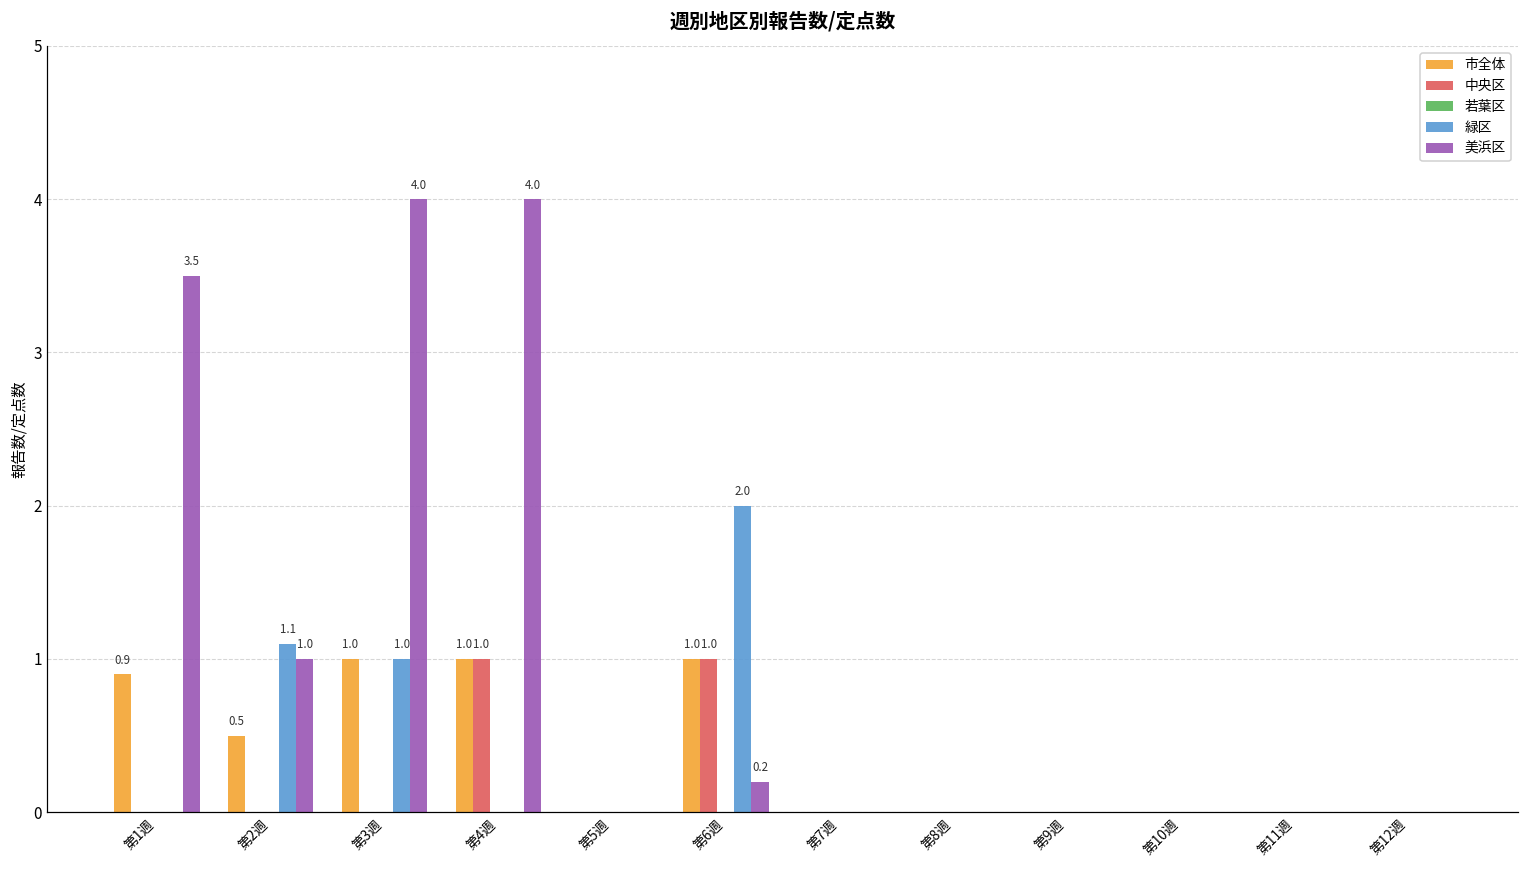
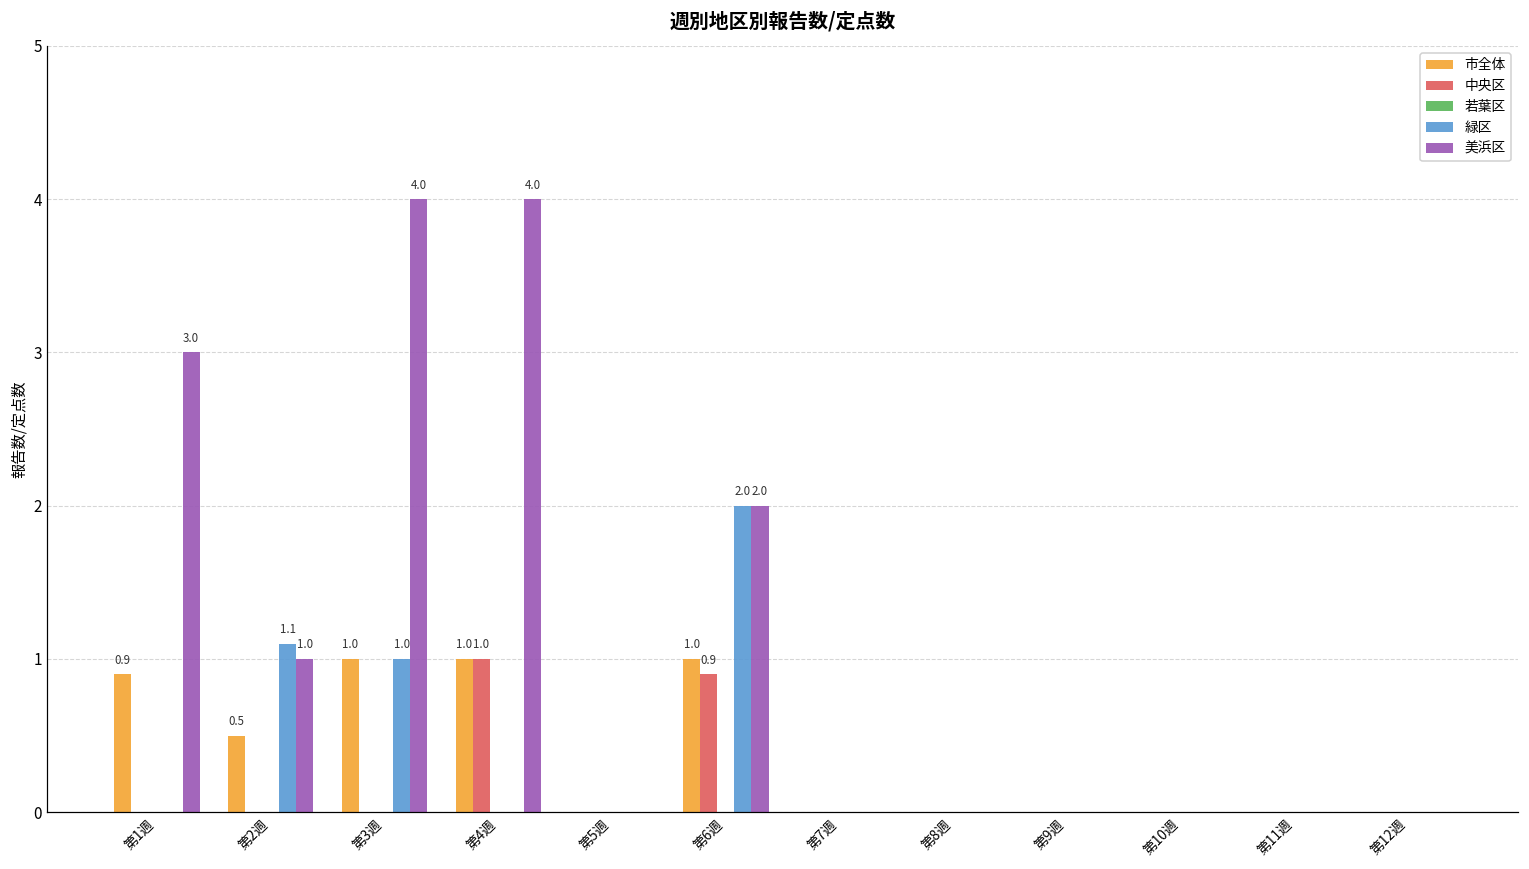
  {
    "市全体": {
      "第1週": 0.9,
      "第2週": 0.5,
      "第3週": 1.0,
      "第4週": 1.0,
      "第6週": 1.0
    },
    "中央区": {
      "第4週": 1.0,
-     "第6週": 1.0
+     "第6週": 0.9
    },
    "若葉区": {
      "第1週": 0.00,
      "第2週": 0.00,
      "第3週": 0.00,
      "第4週": 0.00,
      "第5週": 0.00,
      "第6週": 0.00,
      "第7週": 0.00,
      "第8週": 0.00,
      "第9週": 0.00,
      "第10週": 0.00,
      "第11週": 0.00,
      "第12週": 0.00
    },
    "緑区": {
      "第2週": 1.1,
      "第3週": 1.0,
      "第6週": 2.0
    },
    "美浜区": {
-     "第1週": 3.5,
+     "第1週": 3.0,
      "第2週": 1.0,
      "第3週": 4.0,
      "第4週": 4.0,
-     "第6週": 0.2
+     "第6週": 2.0
    }
  }
